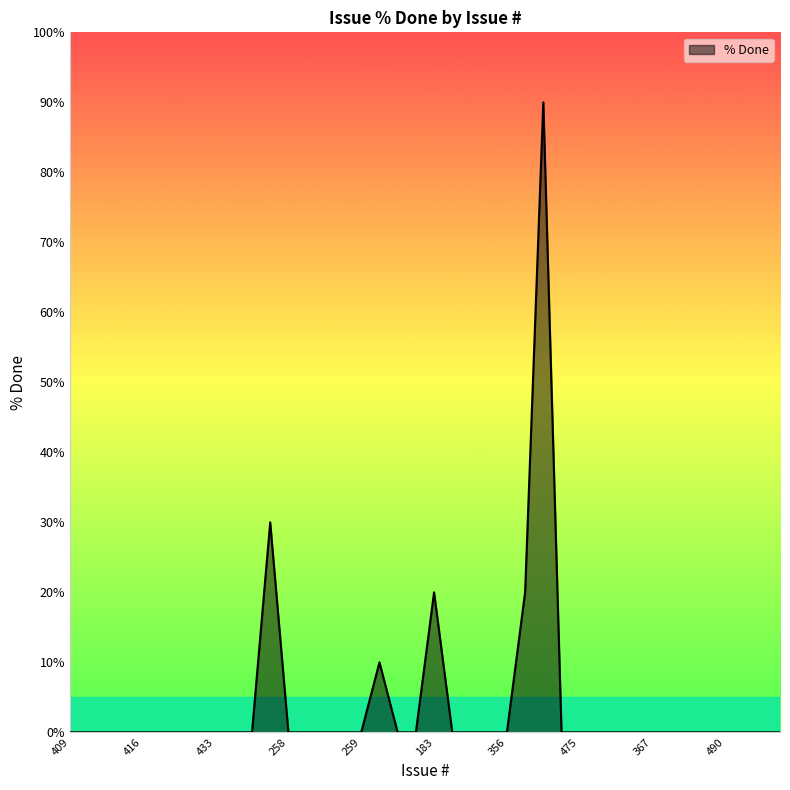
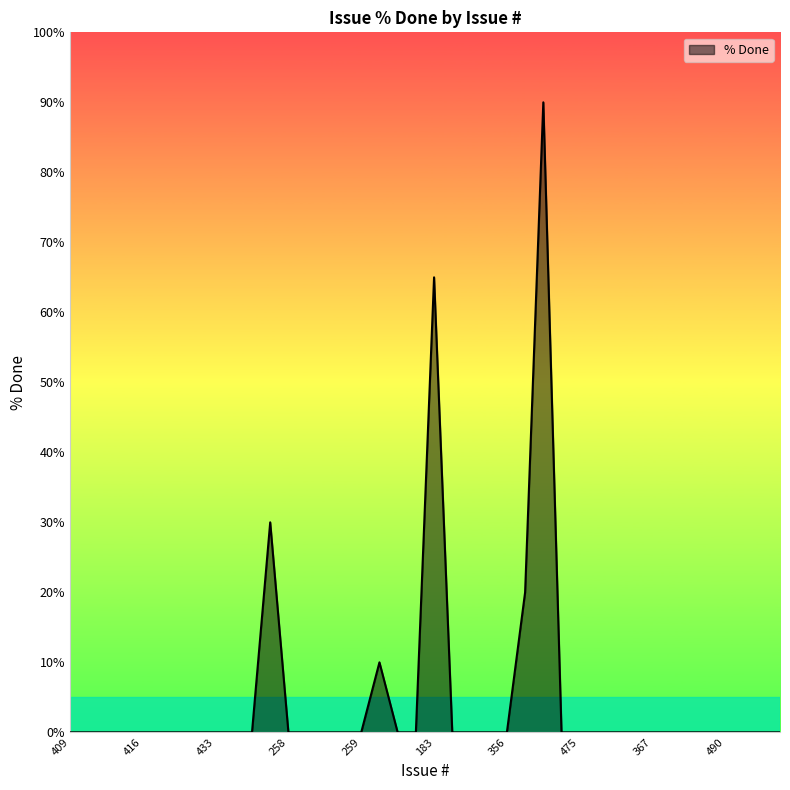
  {
-   "183": "20%"
+   "183": "65%"
  }
